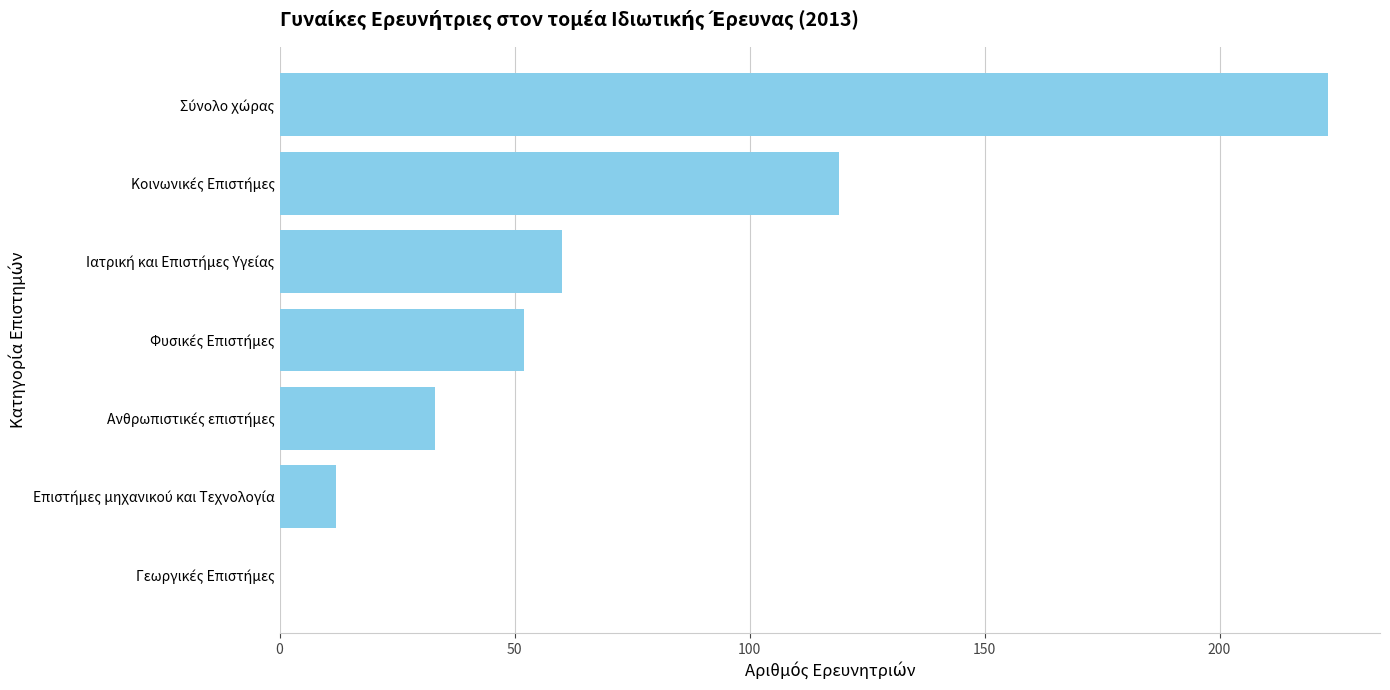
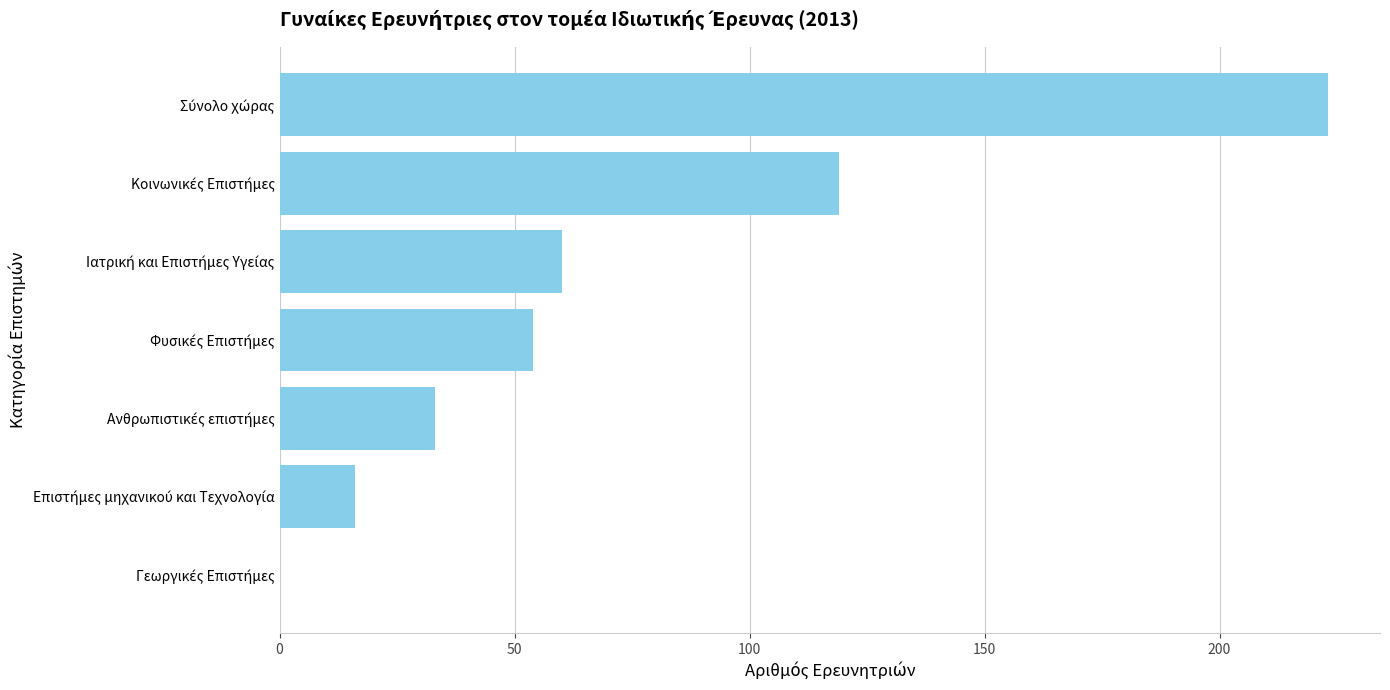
  {
    "Σύνολο χώρας": 223,
    "Κοινωνικές Επιστήμες": 119,
    "Ιατρική και Επιστήμες Υγείας": 60,
-   "Φυσικές Επιστήμες": 52,
+   "Φυσικές Επιστήμες": 54,
    "Ανθρωπιστικές επιστήμες": 33,
-   "Επιστήμες μηχανικού και Τεχνολογία": 12,
+   "Επιστήμες μηχανικού και Τεχνολογία": 16,
    "Γεωργικές Επιστήμες": 0
  }
